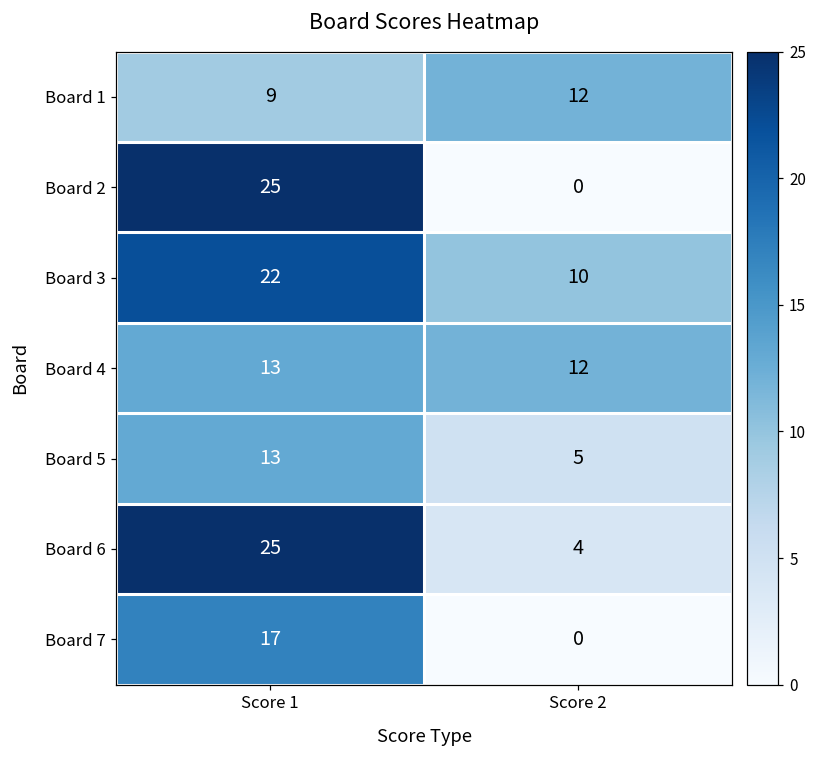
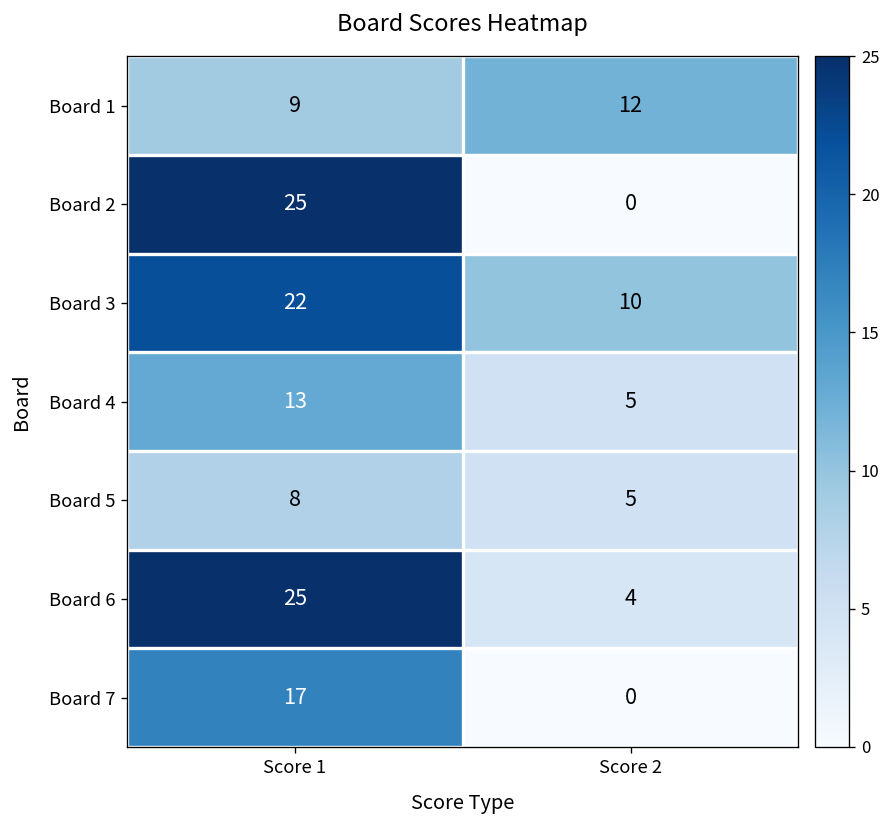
  {
    "Board 1": {
      "Score 1": 9,
      "Score 2": 12
    },
    "Board 2": {
      "Score 1": 25,
      "Score 2": 0
    },
    "Board 3": {
      "Score 1": 22,
      "Score 2": 10
    },
    "Board 4": {
      "Score 1": 13,
-     "Score 2": 12
+     "Score 2": 5
    },
    "Board 5": {
-     "Score 1": 13,
+     "Score 1": 8,
      "Score 2": 5
    },
    "Board 6": {
      "Score 1": 25,
      "Score 2": 4
    },
    "Board 7": {
      "Score 1": 17,
      "Score 2": 0
    }
  }
